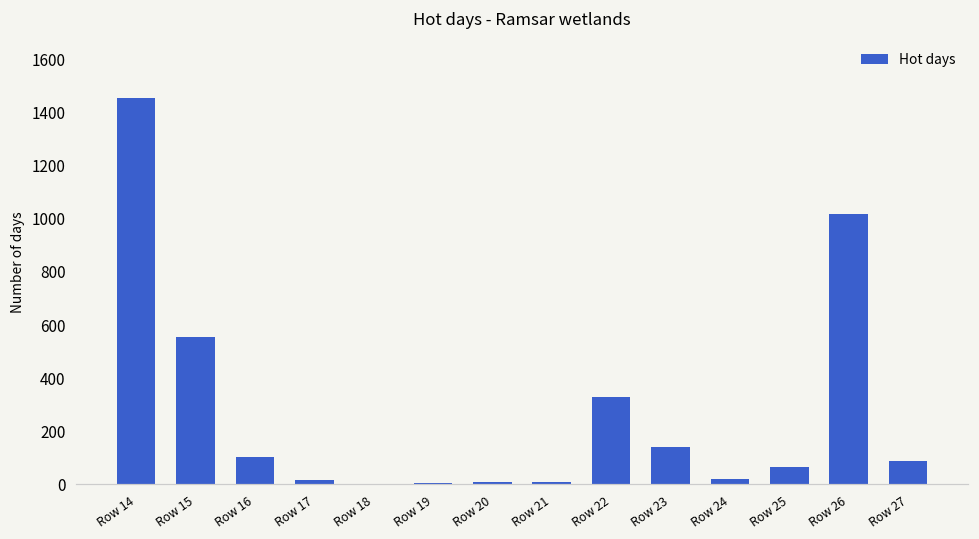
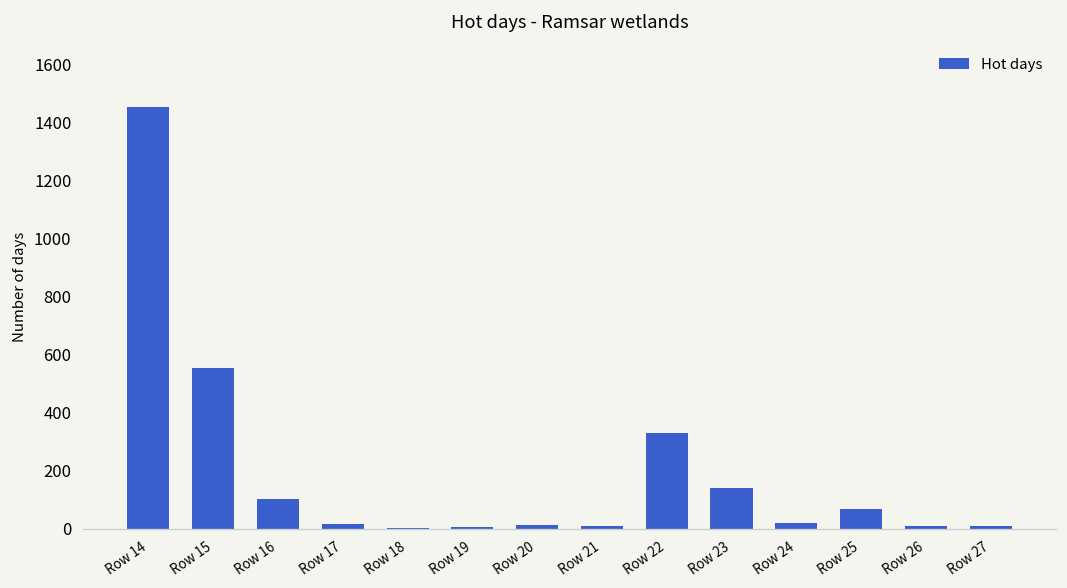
  {
    "Row 14": 1450,
    "Row 15": 550,
    "Row 16": 100,
    "Row 17": 20,
    "Row 20": 10,
    "Row 22": 330,
    "Row 23": 140,
    "Row 24": 20,
    "Row 25": 70,
-   "Row 26": 1020,
-   "Row 27": 90
+   "Row 26": 10,
+   "Row 27": 10
  }
